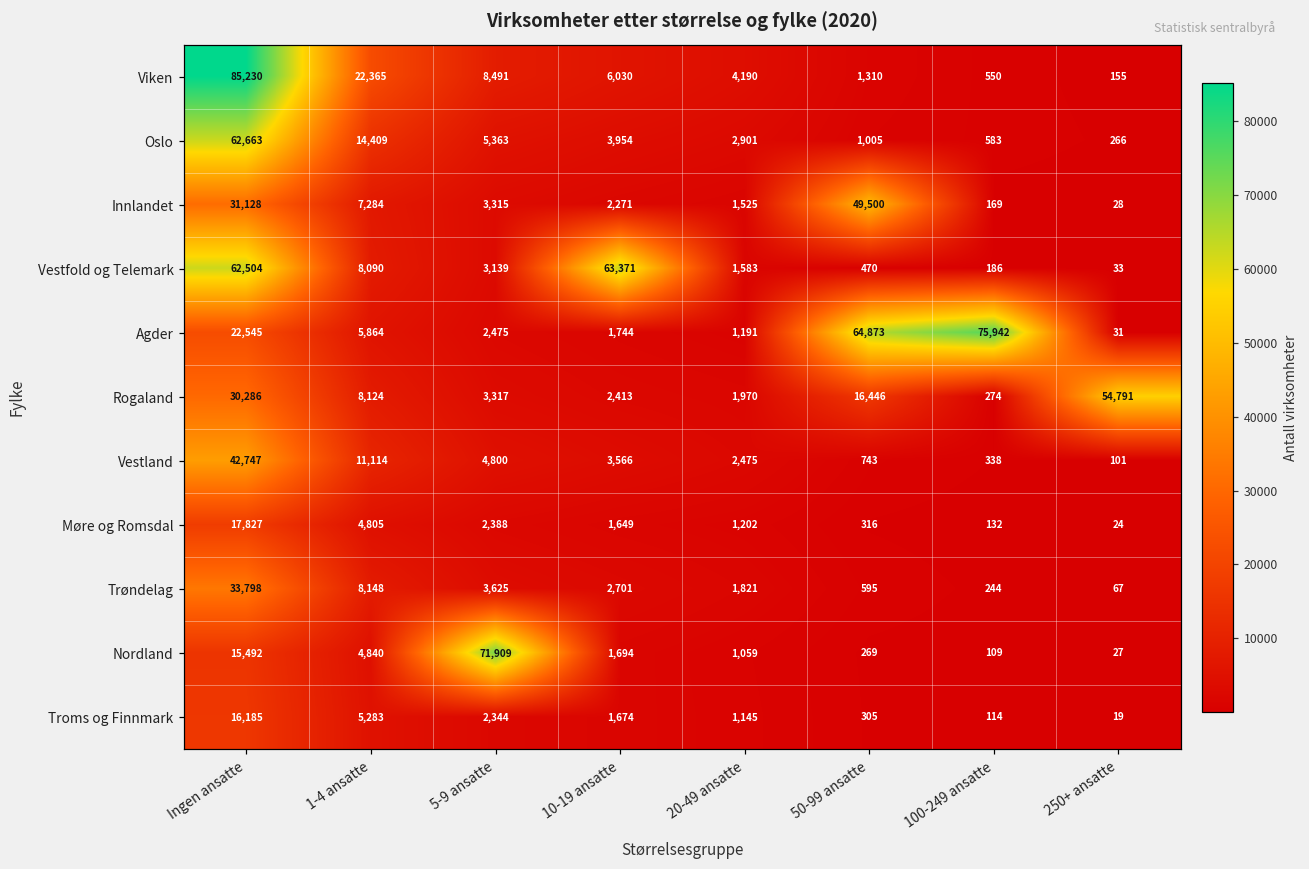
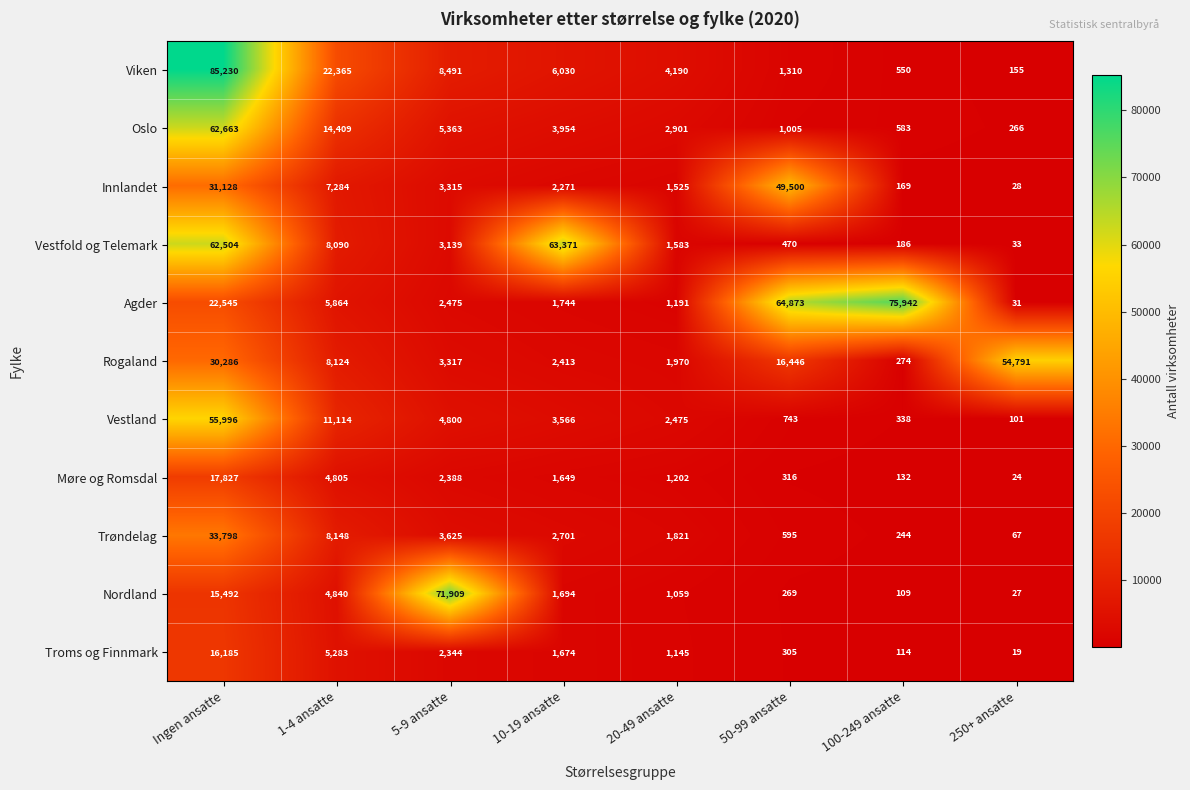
  {
    "Viken": {
      "Ingen ansatte": "85,230",
      "1-4 ansatte": "22,365",
      "5-9 ansatte": "8,491",
      "10-19 ansatte": "6,030",
      "20-49 ansatte": "4,190",
      "50-99 ansatte": "1,310",
      "100-249 ansatte": "550",
      "250+ ansatte": "155"
    },
    "Oslo": {
      "Ingen ansatte": "62,663",
      "1-4 ansatte": "14,409",
      "5-9 ansatte": "5,363",
      "10-19 ansatte": "3,954",
      "20-49 ansatte": "2,901",
      "50-99 ansatte": "1,005",
      "100-249 ansatte": "583",
      "250+ ansatte": "266"
    },
    "Innlandet": {
      "Ingen ansatte": "31,128",
      "1-4 ansatte": "7,284",
      "5-9 ansatte": "3,315",
      "10-19 ansatte": "2,271",
      "20-49 ansatte": "1,525",
      "50-99 ansatte": "49,500",
      "100-249 ansatte": "169",
      "250+ ansatte": "28"
    },
    "Vestfold og Telemark": {
      "Ingen ansatte": "62,504",
      "1-4 ansatte": "8,090",
      "5-9 ansatte": "3,139",
      "10-19 ansatte": "63,371",
      "20-49 ansatte": "1,583",
      "50-99 ansatte": "470",
      "100-249 ansatte": "186",
      "250+ ansatte": "33"
    },
    "Agder": {
      "Ingen ansatte": "22,545",
      "1-4 ansatte": "5,864",
      "5-9 ansatte": "2,475",
      "10-19 ansatte": "1,744",
      "20-49 ansatte": "1,191",
      "50-99 ansatte": "64,873",
      "100-249 ansatte": "75,942",
      "250+ ansatte": "31"
    },
    "Rogaland": {
      "Ingen ansatte": "30,286",
      "1-4 ansatte": "8,124",
      "5-9 ansatte": "3,317",
      "10-19 ansatte": "2,413",
      "20-49 ansatte": "1,970",
      "50-99 ansatte": "16,446",
      "100-249 ansatte": "274",
      "250+ ansatte": "54,791"
    },
    "Vestland": {
-     "Ingen ansatte": "42,747",
+     "Ingen ansatte": "55,996",
      "1-4 ansatte": "11,114",
      "5-9 ansatte": "4,800",
      "10-19 ansatte": "3,566",
      "20-49 ansatte": "2,475",
      "50-99 ansatte": "743",
      "100-249 ansatte": "338",
      "250+ ansatte": "101"
    },
    "Møre og Romsdal": {
      "Ingen ansatte": "17,827",
      "1-4 ansatte": "4,805",
      "5-9 ansatte": "2,388",
      "10-19 ansatte": "1,649",
      "20-49 ansatte": "1,202",
      "50-99 ansatte": "316",
      "100-249 ansatte": "132",
      "250+ ansatte": "24"
    },
    "Trøndelag": {
      "Ingen ansatte": "33,798",
      "1-4 ansatte": "8,148",
      "5-9 ansatte": "3,625",
      "10-19 ansatte": "2,701",
      "20-49 ansatte": "1,821",
      "50-99 ansatte": "595",
      "100-249 ansatte": "244",
      "250+ ansatte": "67"
    },
    "Nordland": {
      "Ingen ansatte": "15,492",
      "1-4 ansatte": "4,840",
      "5-9 ansatte": "71,909",
      "10-19 ansatte": "1,694",
      "20-49 ansatte": "1,059",
      "50-99 ansatte": "269",
      "100-249 ansatte": "109",
      "250+ ansatte": "27"
    },
    "Troms og Finnmark": {
      "Ingen ansatte": "16,185",
      "1-4 ansatte": "5,283",
      "5-9 ansatte": "2,344",
      "10-19 ansatte": "1,674",
      "20-49 ansatte": "1,145",
      "50-99 ansatte": "305",
      "100-249 ansatte": "114",
      "250+ ansatte": "19"
    }
  }
